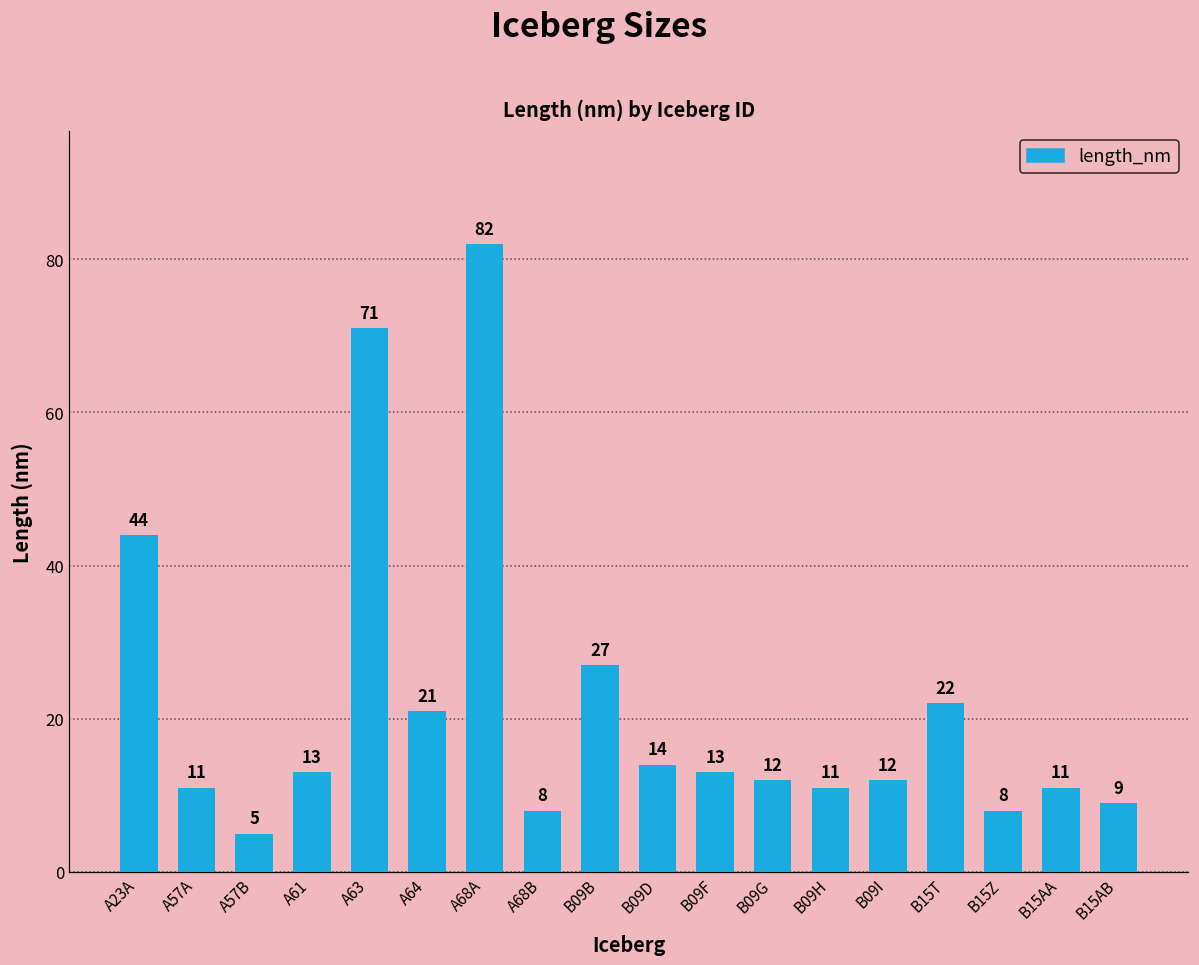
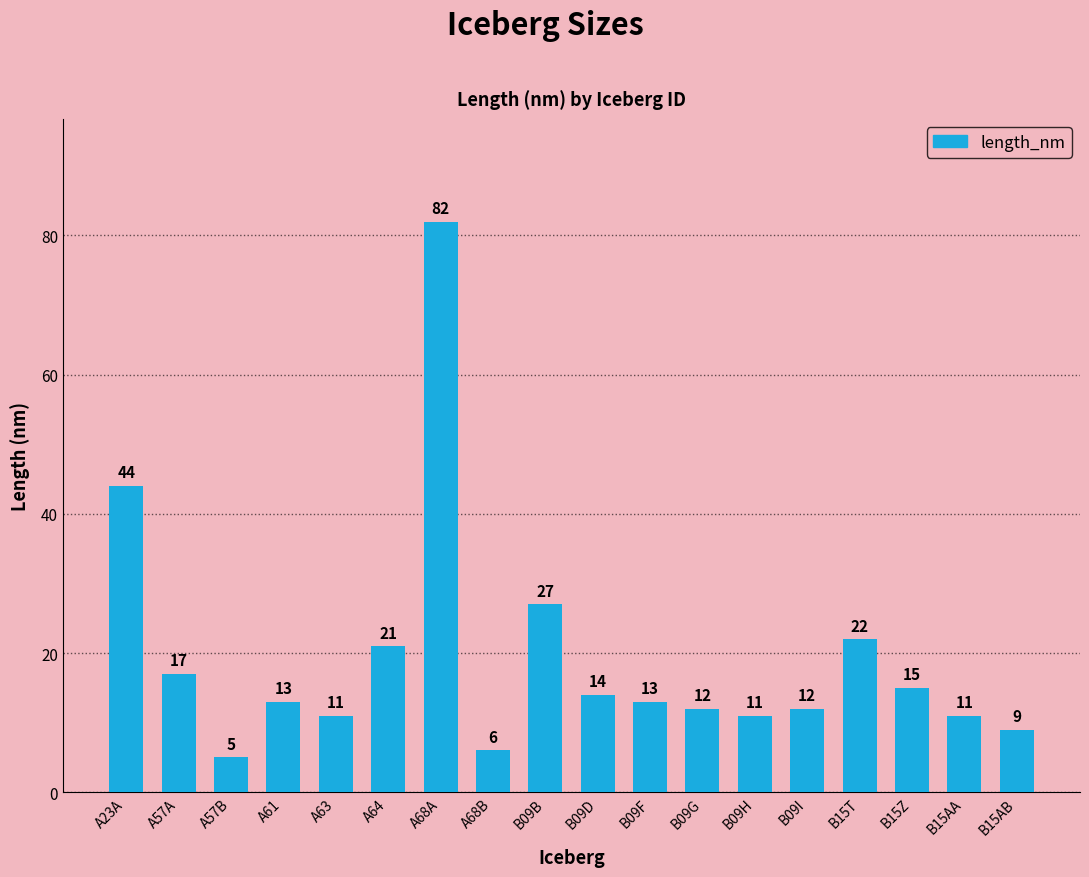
  {
    "A23A": 44,
-   "A57A": 11,
+   "A57A": 17,
    "A57B": 5,
    "A61": 13,
-   "A63": 71,
+   "A63": 11,
    "A64": 21,
    "A68A": 82,
-   "A68B": 8,
+   "A68B": 6,
    "B09B": 27,
    "B09D": 14,
    "B09F": 13,
    "B09G": 12,
    "B09H": 11,
    "B09I": 12,
    "B15T": 22,
-   "B15Z": 8,
+   "B15Z": 15,
    "B15AA": 11,
    "B15AB": 9
  }
